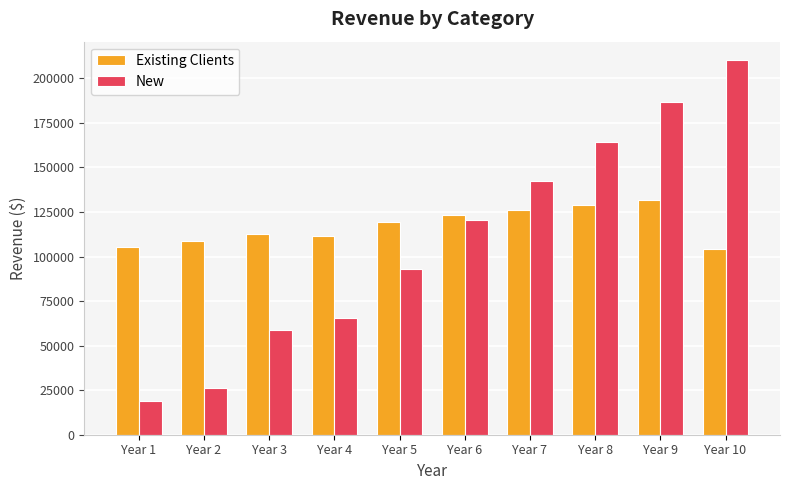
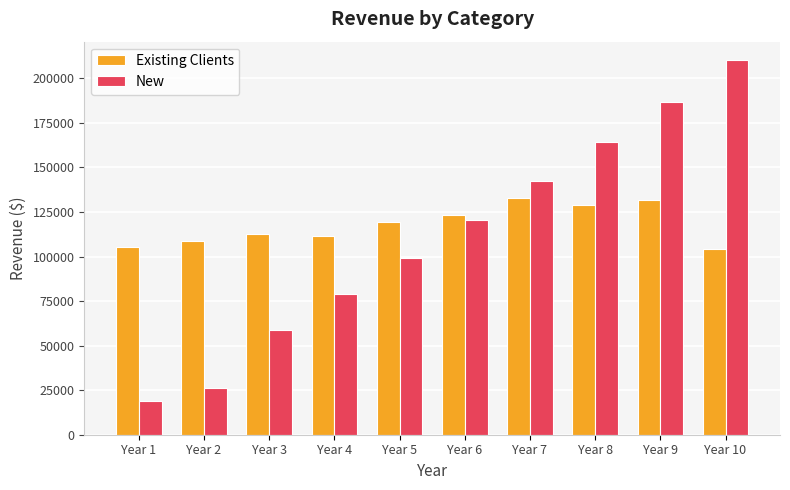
  {
    "Existing Clients": {
      "Year 1": 105000,
      "Year 2": 109000,
      "Year 3": 112000,
      "Year 4": 111000,
      "Year 5": 120000,
      "Year 6": 123000,
-     "Year 7": 126000,
+     "Year 7": 133000,
      "Year 8": 129000,
      "Year 9": 132000,
      "Year 10": 104000
    },
    "New": {
      "Year 1": 19000,
      "Year 2": 26000,
      "Year 3": 59000,
-     "Year 4": 66000,
-     "Year 5": 93000,
+     "Year 4": 79000,
+     "Year 5": 99000,
      "Year 6": 121000,
      "Year 7": 142000,
      "Year 8": 164000,
      "Year 9": 187000,
      "Year 10": 210000
    }
  }
